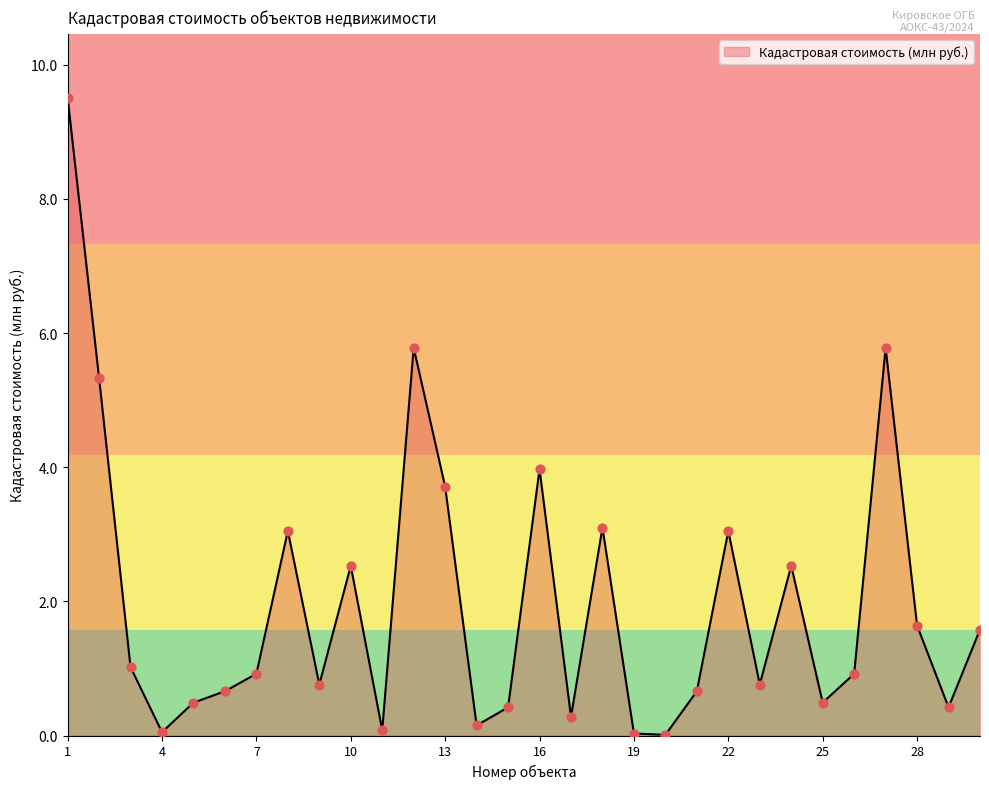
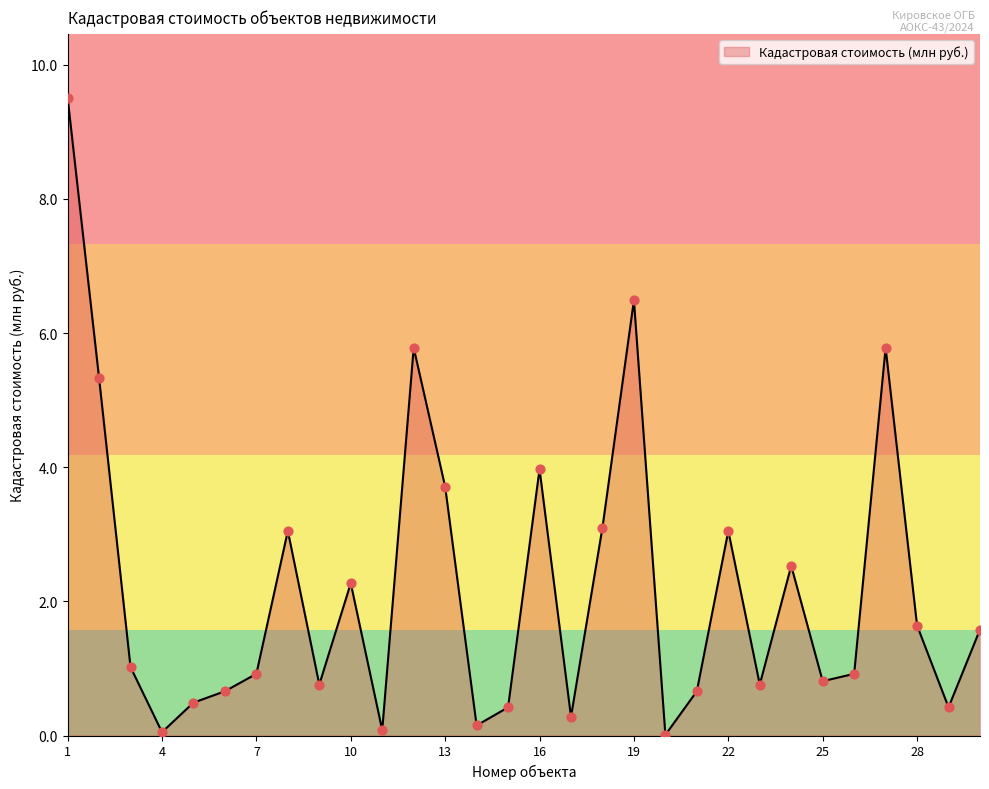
  {
    "1": 9.5,
    "4": 0.1,
    "7": 0.9,
-   "10": 2.5,
+   "10": 2.3,
    "13": 3.7,
    "16": 4.0,
-   "19": 0.0,
+   "19": 6.5,
    "22": 3.1,
-   "25": 0.5,
+   "25": 0.8,
    "28": 1.6
  }
